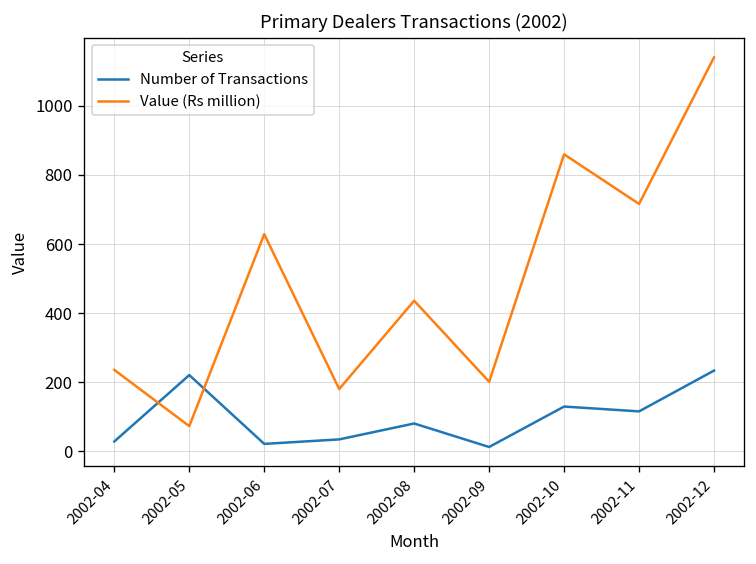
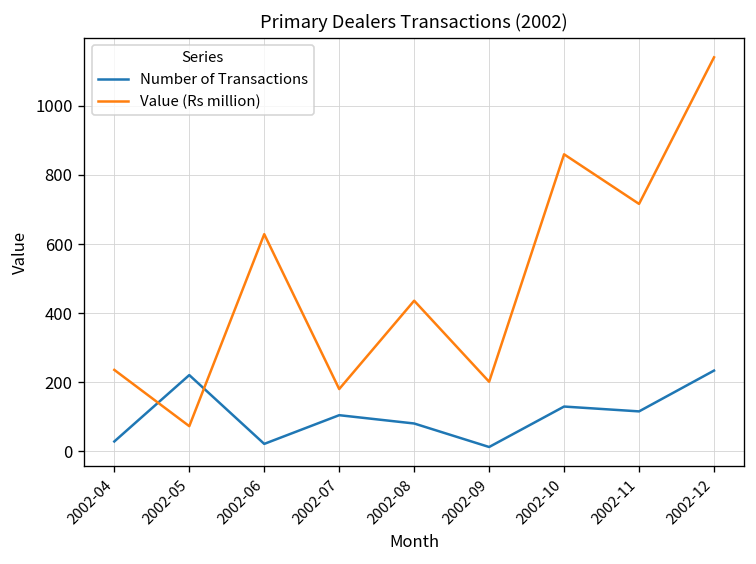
  {
    "Number of Transactions": {
      "2002-04": 30,
      "2002-05": 220,
      "2002-06": 20,
-     "2002-07": 40,
+     "2002-07": 110,
      "2002-08": 80,
      "2002-09": 10,
      "2002-10": 130,
      "2002-11": 120,
      "2002-12": 230
    },
    "Value (Rs million)": {
      "2002-04": 240,
      "2002-05": 70,
      "2002-06": 630,
      "2002-07": 180,
      "2002-08": 440,
      "2002-09": 200,
      "2002-10": 860,
      "2002-11": 720,
      "2002-12": 1140
    }
  }
